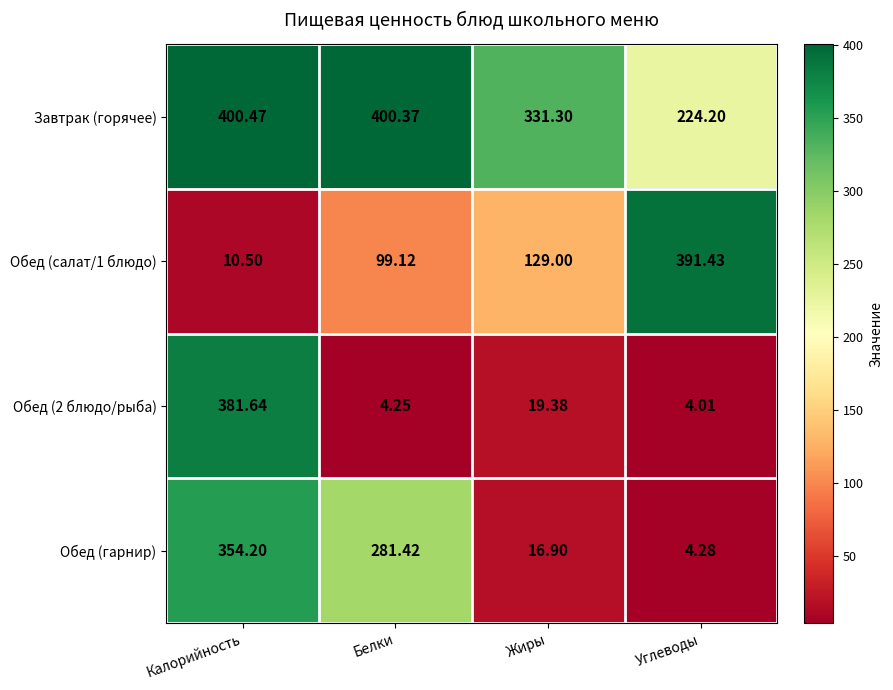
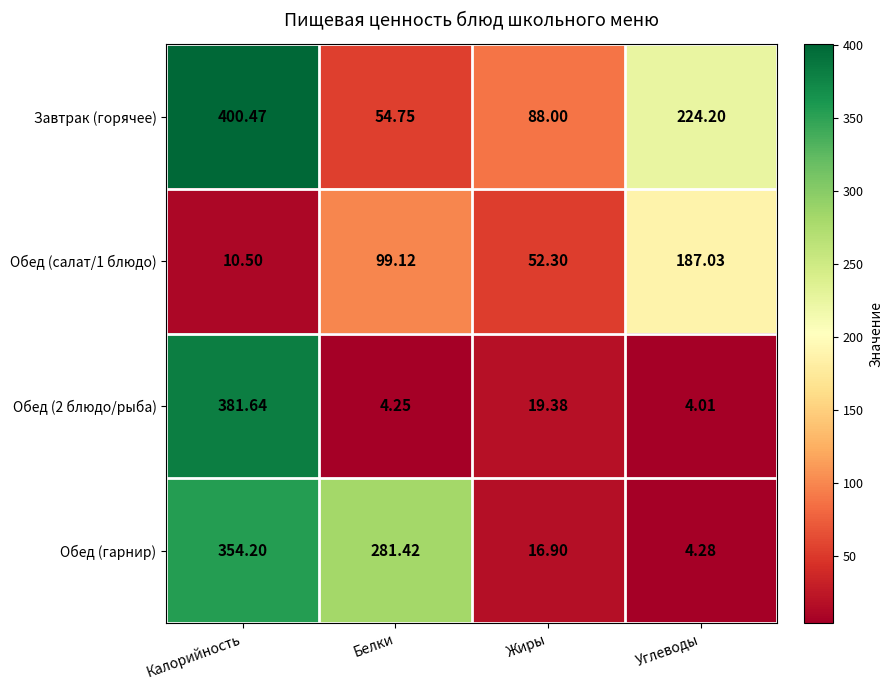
  {
    "Завтрак (горячее)": {
      "Калорийность": 400.47,
-     "Белки": 400.37,
-     "Жиры": 331.30,
+     "Белки": 54.75,
+     "Жиры": 88.00,
      "Углеводы": 224.20
    },
    "Обед (салат/1 блюдо)": {
      "Калорийность": 10.50,
      "Белки": 99.12,
-     "Жиры": 129.00,
-     "Углеводы": 391.43
+     "Жиры": 52.30,
+     "Углеводы": 187.03
    },
    "Обед (2 блюдо/рыба)": {
      "Калорийность": 381.64,
      "Белки": 4.25,
      "Жиры": 19.38,
      "Углеводы": 4.01
    },
    "Обед (гарнир)": {
      "Калорийность": 354.20,
      "Белки": 281.42,
      "Жиры": 16.90,
      "Углеводы": 4.28
    }
  }
